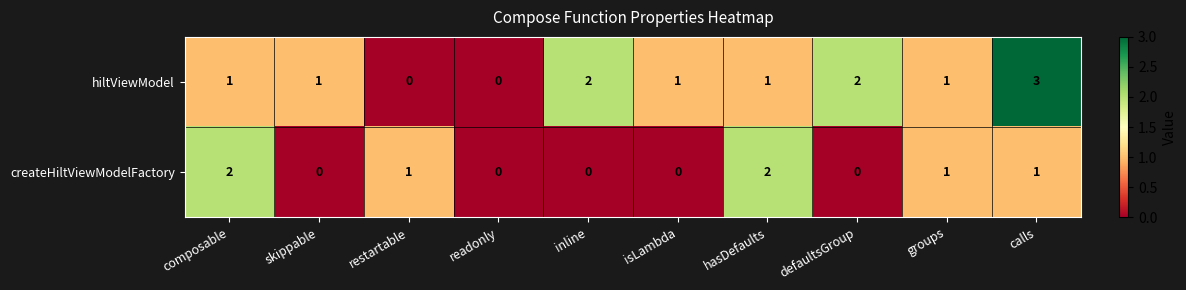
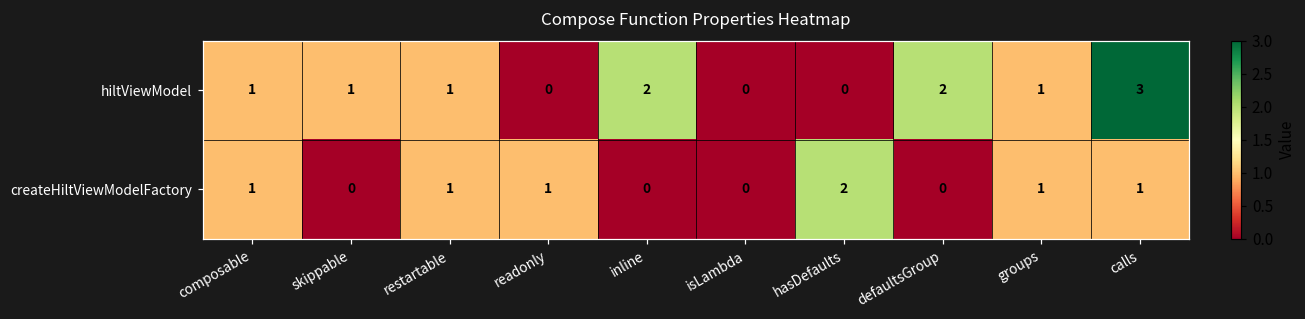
  {
    "hiltViewModel": {
      "composable": 1,
      "skippable": 1,
-     "restartable": 0,
+     "restartable": 1,
      "readonly": 0,
      "inline": 2,
-     "isLambda": 1,
-     "hasDefaults": 1,
+     "isLambda": 0,
+     "hasDefaults": 0,
      "defaultsGroup": 2,
      "groups": 1,
      "calls": 3
    },
    "createHiltViewModelFactory": {
-     "composable": 2,
+     "composable": 1,
      "skippable": 0,
      "restartable": 1,
-     "readonly": 0,
+     "readonly": 1,
      "inline": 0,
      "isLambda": 0,
      "hasDefaults": 2,
      "defaultsGroup": 0,
      "groups": 1,
      "calls": 1
    }
  }
